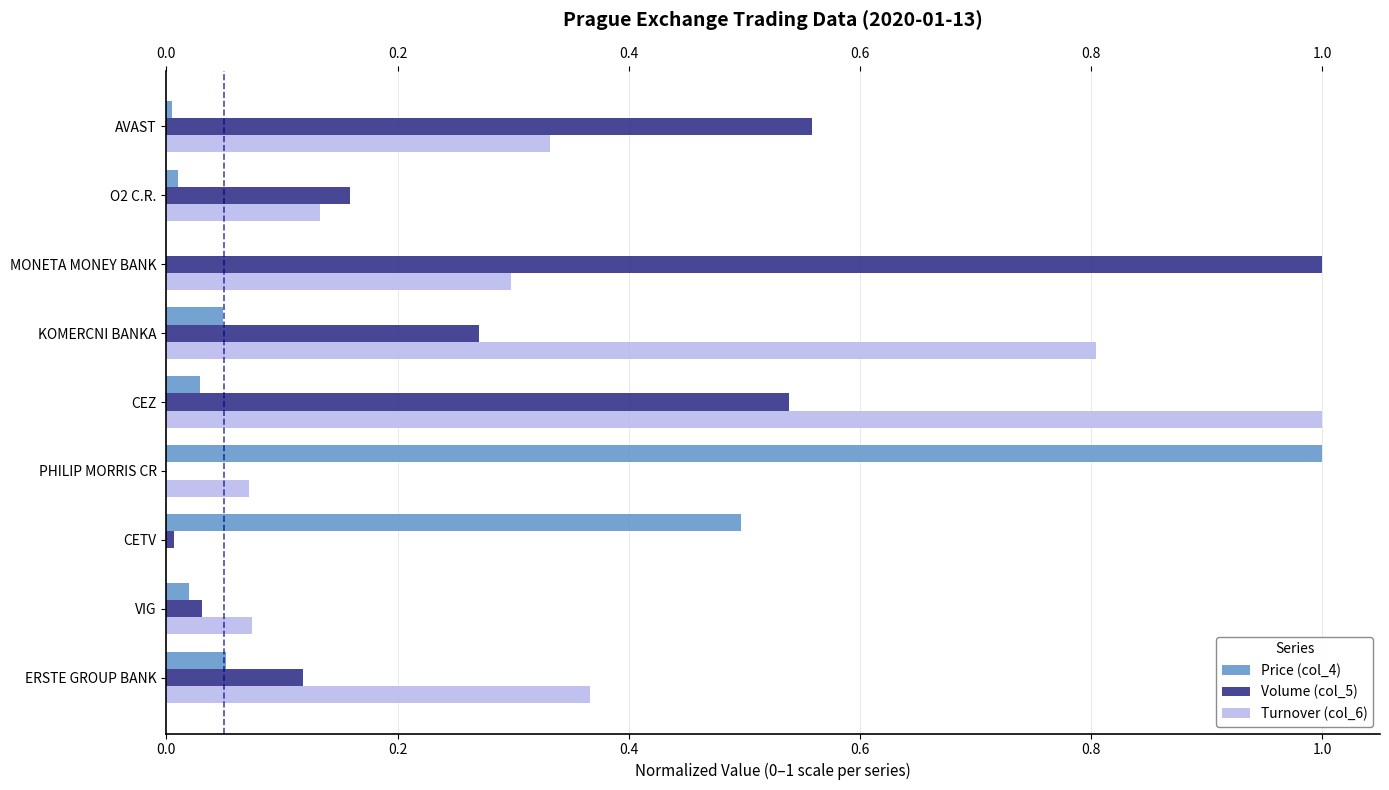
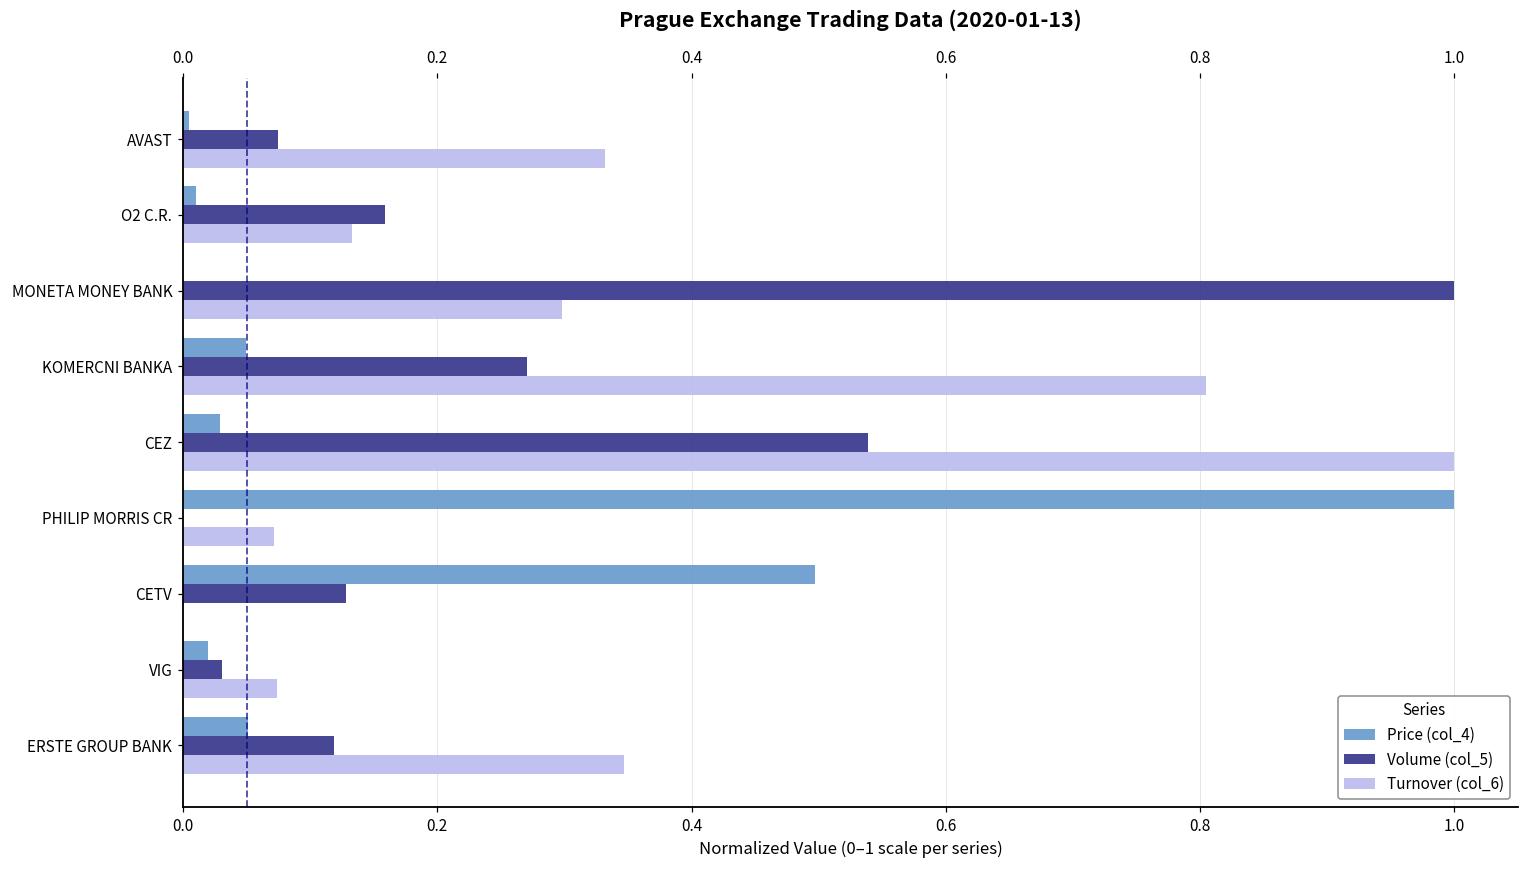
  {
    "Price (col_4)": {
      "AVAST": 0.005,
      "O2 C.R.": 0.010,
      "MONETA MONEY BANK": 0.000,
      "KOMERCNI BANKA": 0.049,
      "CEZ": 0.029,
      "PHILIP MORRIS CR": 1.000,
      "CETV": 0.497,
      "VIG": 0.020,
      "ERSTE GROUP BANK": 0.051
    },
    "Volume (col_5)": {
-     "AVAST": 0.559,
+     "AVAST": 0.075,
      "O2 C.R.": 0.159,
      "MONETA MONEY BANK": 1.000,
      "KOMERCNI BANKA": 0.271,
      "CEZ": 0.539,
      "PHILIP MORRIS CR": 0.000,
-     "CETV": 0.007,
+     "CETV": 0.128,
      "VIG": 0.031,
      "ERSTE GROUP BANK": 0.118
    },
    "Turnover (col_6)": {
      "AVAST": 0.332,
      "O2 C.R.": 0.133,
      "MONETA MONEY BANK": 0.298,
      "KOMERCNI BANKA": 0.804,
      "CEZ": 1.000,
      "PHILIP MORRIS CR": 0.071,
      "CETV": 0.000,
      "VIG": 0.074,
-     "ERSTE GROUP BANK": 0.366
+     "ERSTE GROUP BANK": 0.347
    }
  }
